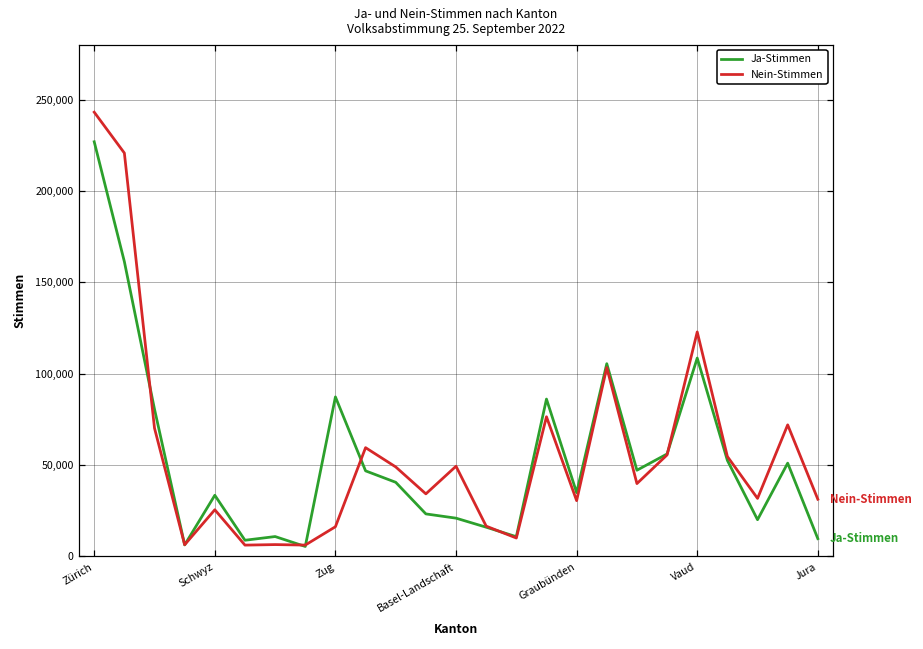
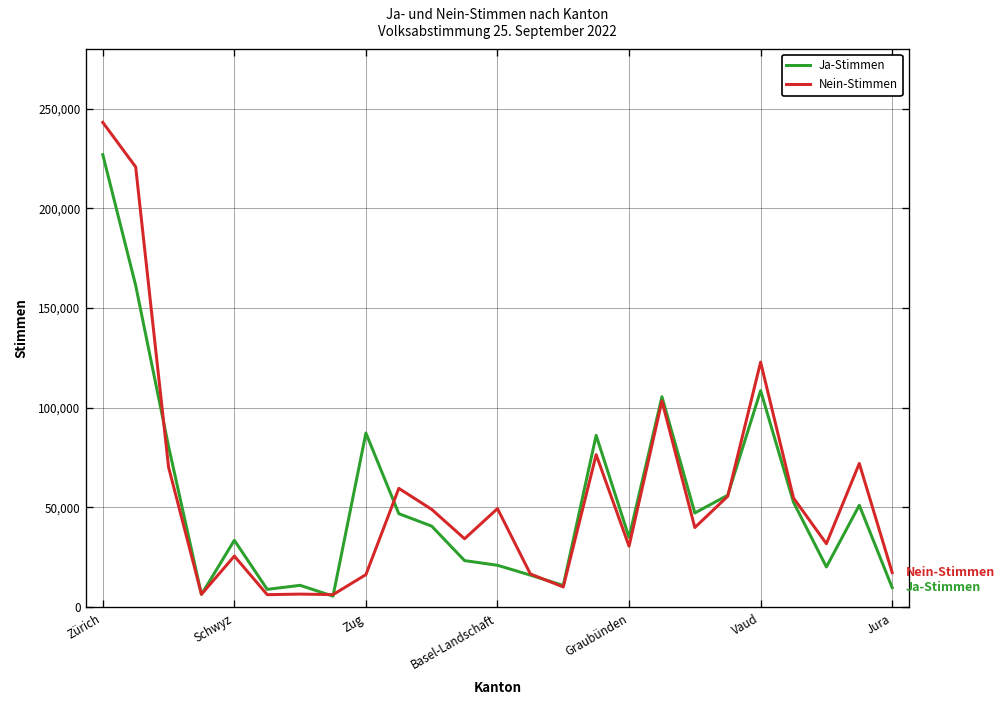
  {
    "Ja-Stimmen": {
      "Zürich": "227,000",
      "Schwyz": "33,000",
      "Zug": "87,000",
      "Basel-Landschaft": "21,000",
      "Graubünden": "35,000",
      "Vaud": "109,000",
      "Jura": "10,000"
    },
    "Nein-Stimmen": {
      "Zürich": "243,000",
      "Schwyz": "26,000",
      "Zug": "16,000",
      "Basel-Landschaft": "49,000",
      "Graubünden": "31,000",
      "Vaud": "123,000",
-     "Jura": "31,000"
+     "Jura": "17,000"
    }
  }
